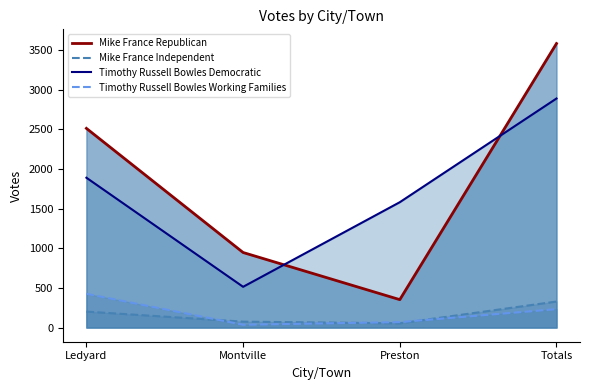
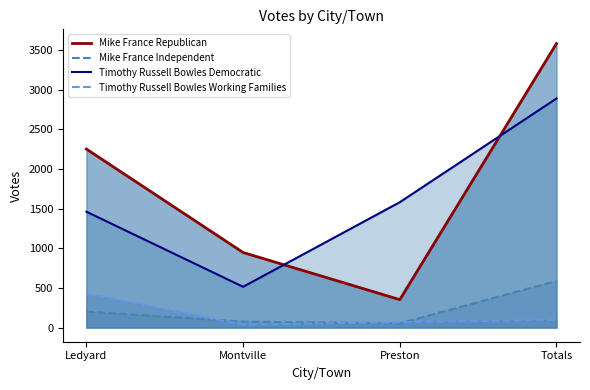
  {
    "Mike France Republican": {
-     "Ledyard": 2500,
+     "Ledyard": 2300,
      "Montville": 900,
      "Preston": 400,
      "Totals": 3600
    },
    "Mike France Independent": {
      "Ledyard": 200,
      "Montville": 100,
-     "Totals": 300
+     "Totals": 600
    },
    "Timothy Russell Bowles Democratic": {
-     "Ledyard": 1900,
+     "Ledyard": 1500,
      "Montville": 500,
      "Preston": 1600,
      "Totals": 2900
    },
    "Timothy Russell Bowles Working Families": {
      "Ledyard": 400,
      "Montville": 0,
-     "Totals": 200
+     "Totals": 100
    }
  }
